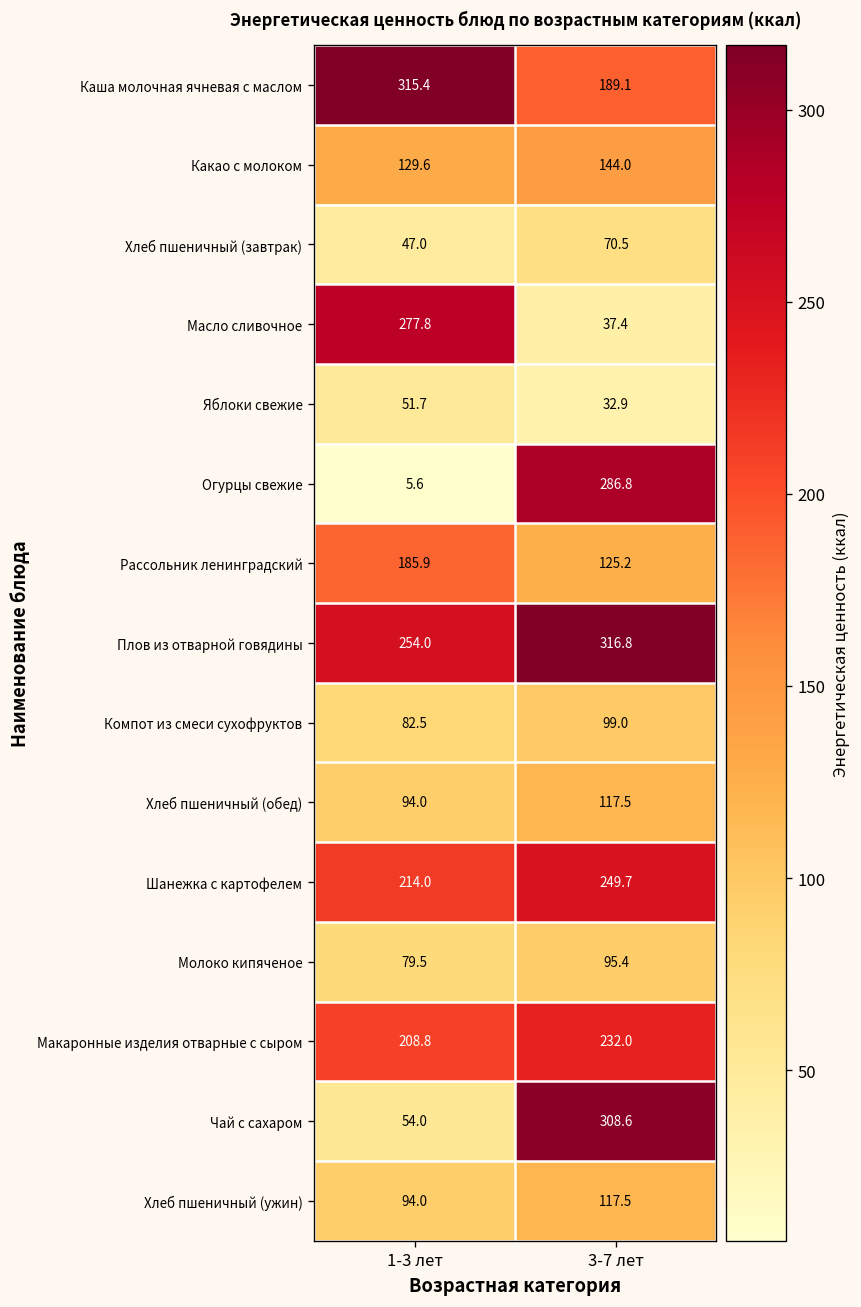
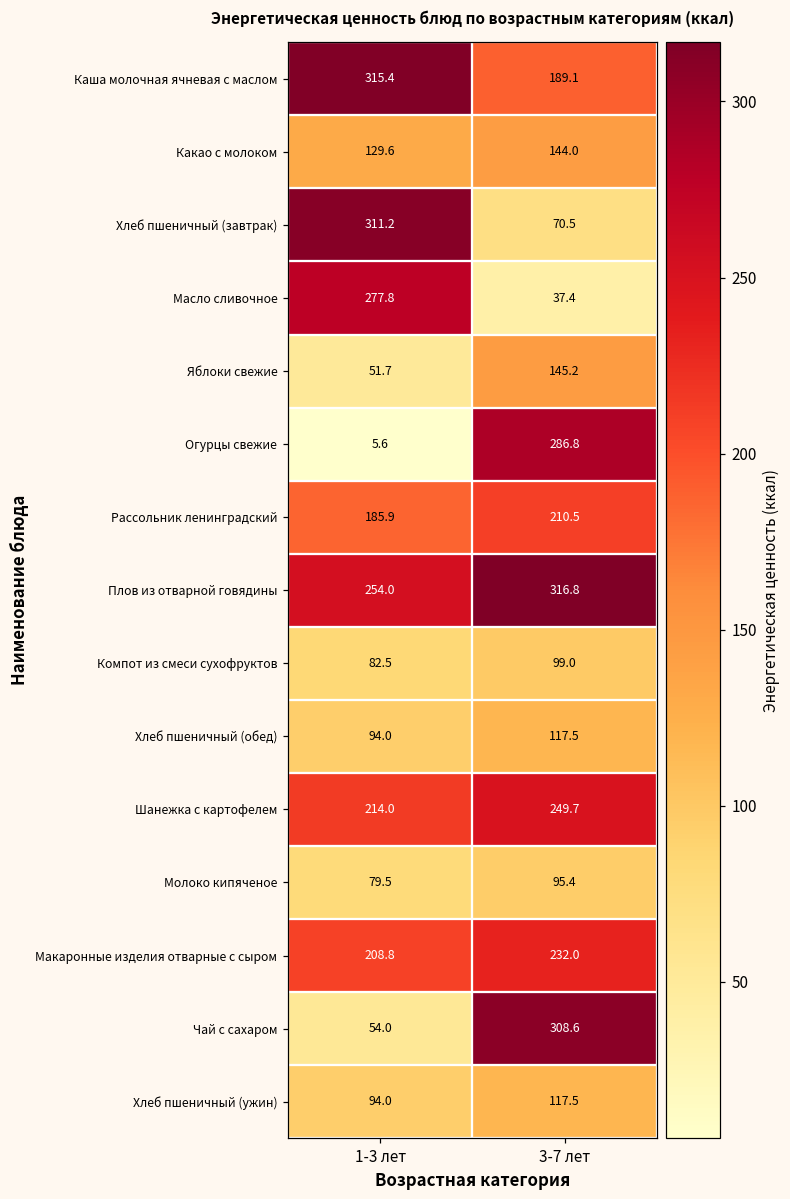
  {
    "Каша молочная ячневая с маслом": {
      "1-3 лет": 315.4,
      "3-7 лет": 189.1
    },
    "Какао с молоком": {
      "1-3 лет": 129.6,
      "3-7 лет": 144.0
    },
    "Хлеб пшеничный (завтрак)": {
-     "1-3 лет": 47.0,
+     "1-3 лет": 311.2,
      "3-7 лет": 70.5
    },
    "Масло сливочное": {
      "1-3 лет": 277.8,
      "3-7 лет": 37.4
    },
    "Яблоки свежие": {
      "1-3 лет": 51.7,
-     "3-7 лет": 32.9
+     "3-7 лет": 145.2
    },
    "Огурцы свежие": {
      "1-3 лет": 5.6,
      "3-7 лет": 286.8
    },
    "Рассольник ленинградский": {
      "1-3 лет": 185.9,
-     "3-7 лет": 125.2
+     "3-7 лет": 210.5
    },
    "Плов из отварной говядины": {
      "1-3 лет": 254.0,
      "3-7 лет": 316.8
    },
    "Компот из смеси сухофруктов": {
      "1-3 лет": 82.5,
      "3-7 лет": 99.0
    },
    "Хлеб пшеничный (обед)": {
      "1-3 лет": 94.0,
      "3-7 лет": 117.5
    },
    "Шанежка с картофелем": {
      "1-3 лет": 214.0,
      "3-7 лет": 249.7
    },
    "Молоко кипяченое": {
      "1-3 лет": 79.5,
      "3-7 лет": 95.4
    },
    "Макаронные изделия отварные с сыром": {
      "1-3 лет": 208.8,
      "3-7 лет": 232.0
    },
    "Чай с сахаром": {
      "1-3 лет": 54.0,
      "3-7 лет": 308.6
    },
    "Хлеб пшеничный (ужин)": {
      "1-3 лет": 94.0,
      "3-7 лет": 117.5
    }
  }
